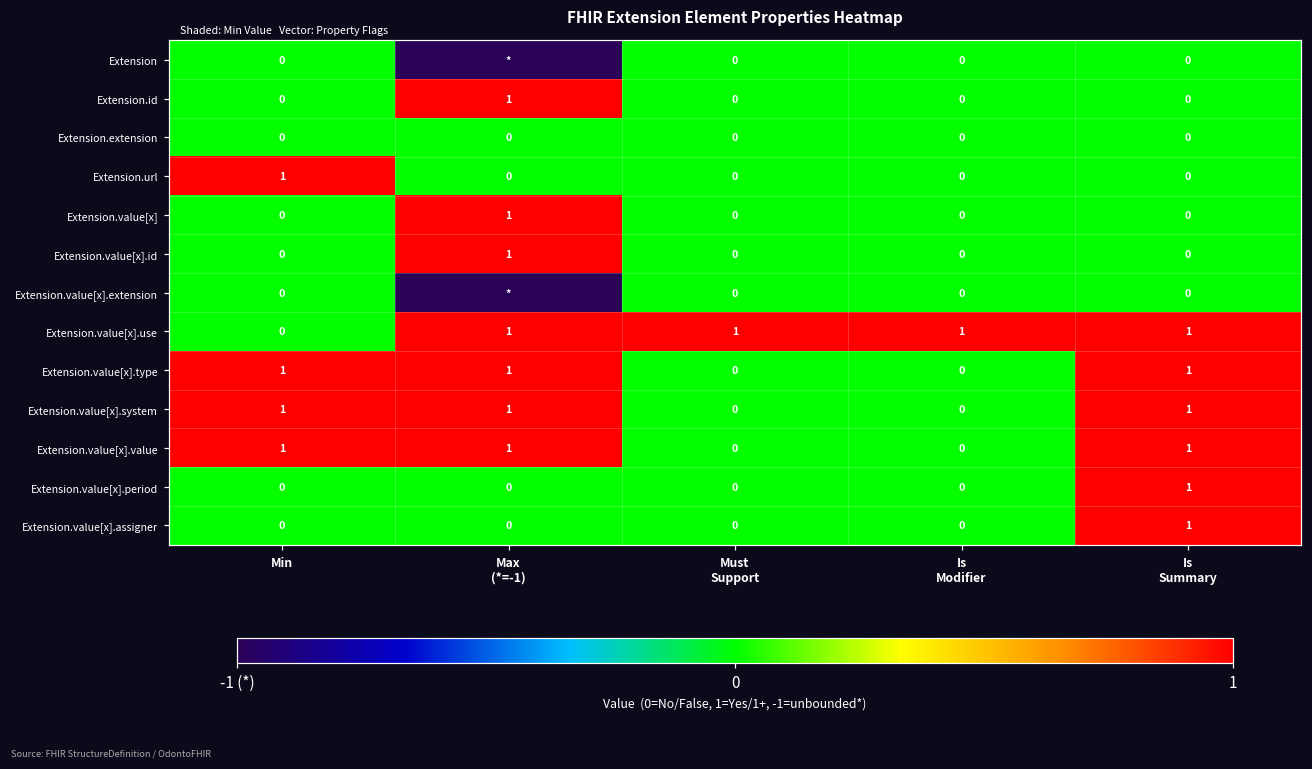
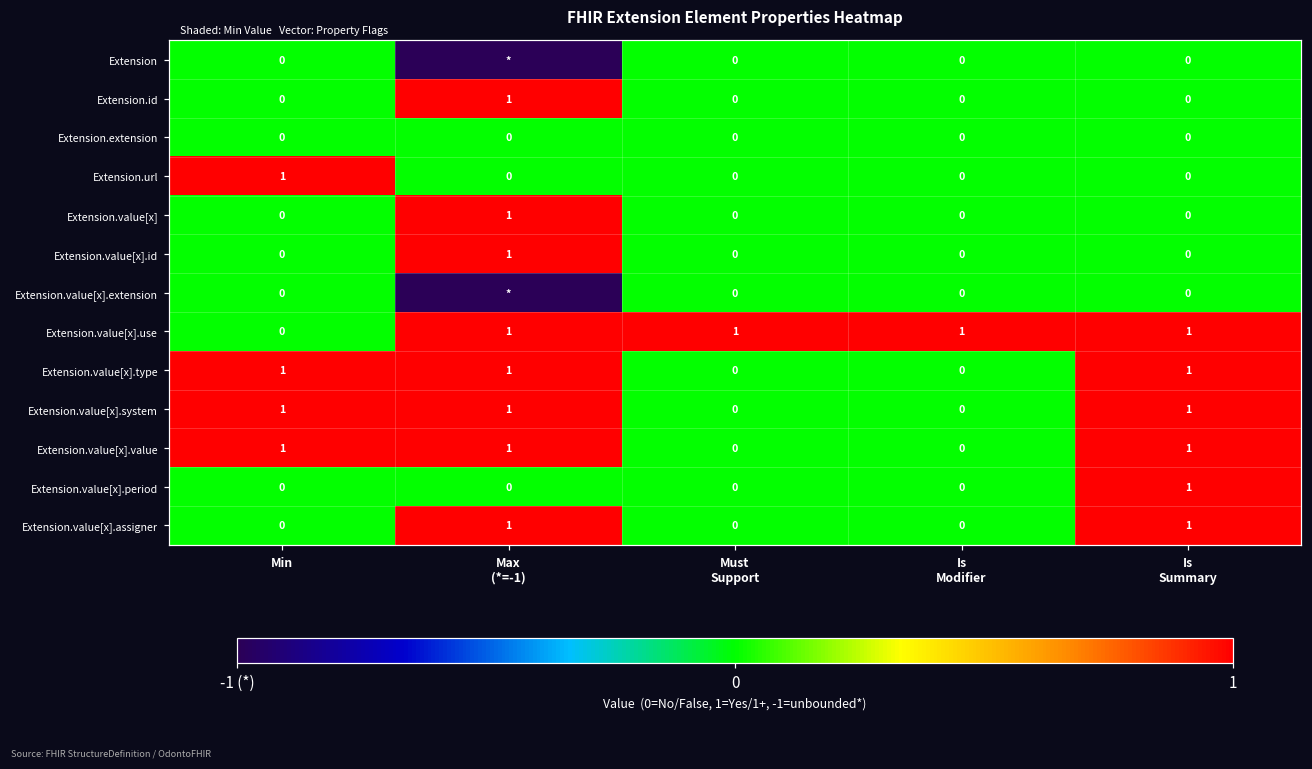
  {
    "Extension": {
      "Min": 0,
      "Must Support": 0,
      "Is Modifier": 0,
      "Is Summary": 0
    },
    "Extension.id": {
      "Min": 0,
      "Max (*=-1)": 1,
      "Must Support": 0,
      "Is Modifier": 0,
      "Is Summary": 0
    },
    "Extension.extension": {
      "Min": 0,
      "Max (*=-1)": 0,
      "Must Support": 0,
      "Is Modifier": 0,
      "Is Summary": 0
    },
    "Extension.url": {
      "Min": 1,
      "Max (*=-1)": 0,
      "Must Support": 0,
      "Is Modifier": 0,
      "Is Summary": 0
    },
    "Extension.value[x]": {
      "Min": 0,
      "Max (*=-1)": 1,
      "Must Support": 0,
      "Is Modifier": 0,
      "Is Summary": 0
    },
    "Extension.value[x].id": {
      "Min": 0,
      "Max (*=-1)": 1,
      "Must Support": 0,
      "Is Modifier": 0,
      "Is Summary": 0
    },
    "Extension.value[x].extension": {
      "Min": 0,
      "Must Support": 0,
      "Is Modifier": 0,
      "Is Summary": 0
    },
    "Extension.value[x].use": {
      "Min": 0,
      "Max (*=-1)": 1,
      "Must Support": 1,
      "Is Modifier": 1,
      "Is Summary": 1
    },
    "Extension.value[x].type": {
      "Min": 1,
      "Max (*=-1)": 1,
      "Must Support": 0,
      "Is Modifier": 0,
      "Is Summary": 1
    },
    "Extension.value[x].system": {
      "Min": 1,
      "Max (*=-1)": 1,
      "Must Support": 0,
      "Is Modifier": 0,
      "Is Summary": 1
    },
    "Extension.value[x].value": {
      "Min": 1,
      "Max (*=-1)": 1,
      "Must Support": 0,
      "Is Modifier": 0,
      "Is Summary": 1
    },
    "Extension.value[x].period": {
      "Min": 0,
      "Max (*=-1)": 0,
      "Must Support": 0,
      "Is Modifier": 0,
      "Is Summary": 1
    },
    "Extension.value[x].assigner": {
      "Min": 0,
-     "Max (*=-1)": 0,
+     "Max (*=-1)": 1,
      "Must Support": 0,
      "Is Modifier": 0,
      "Is Summary": 1
    }
  }
